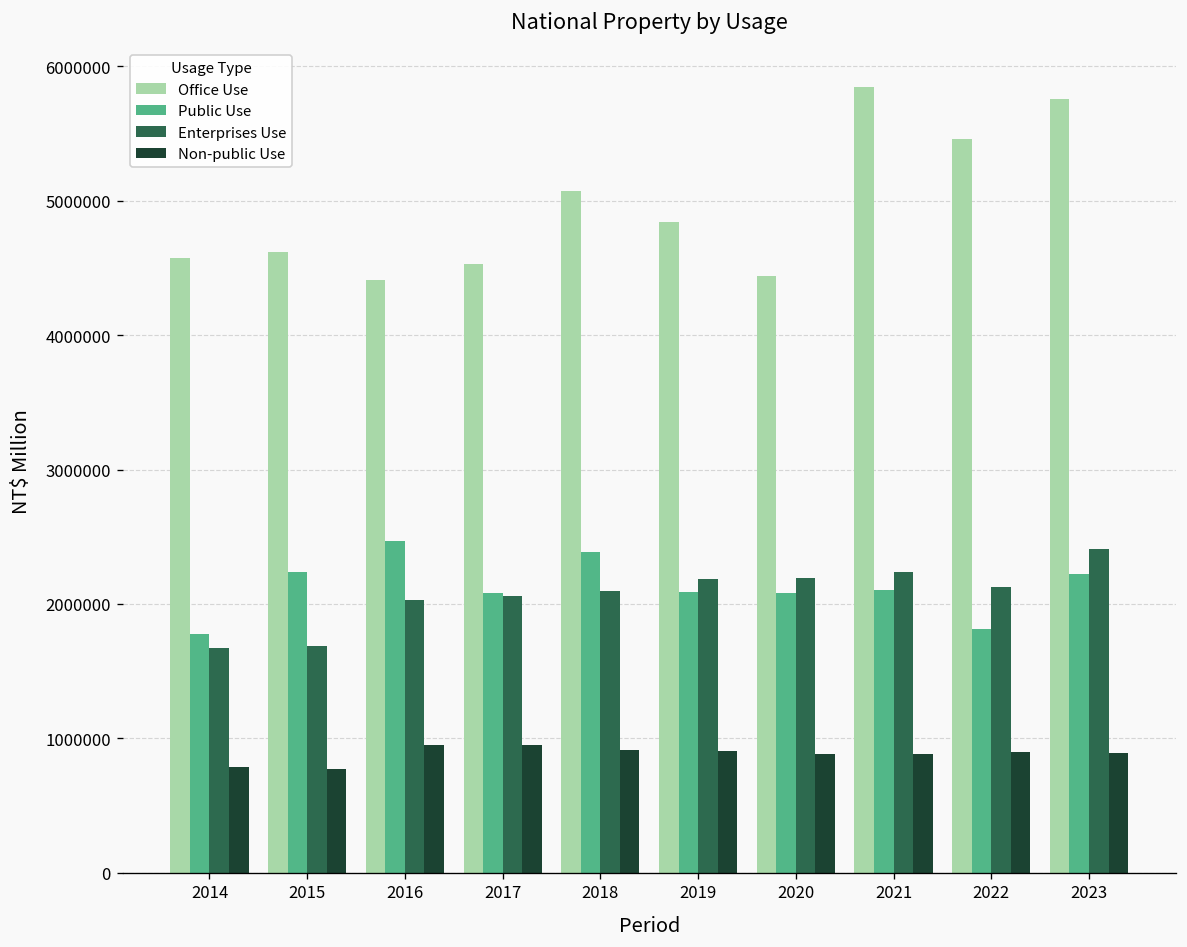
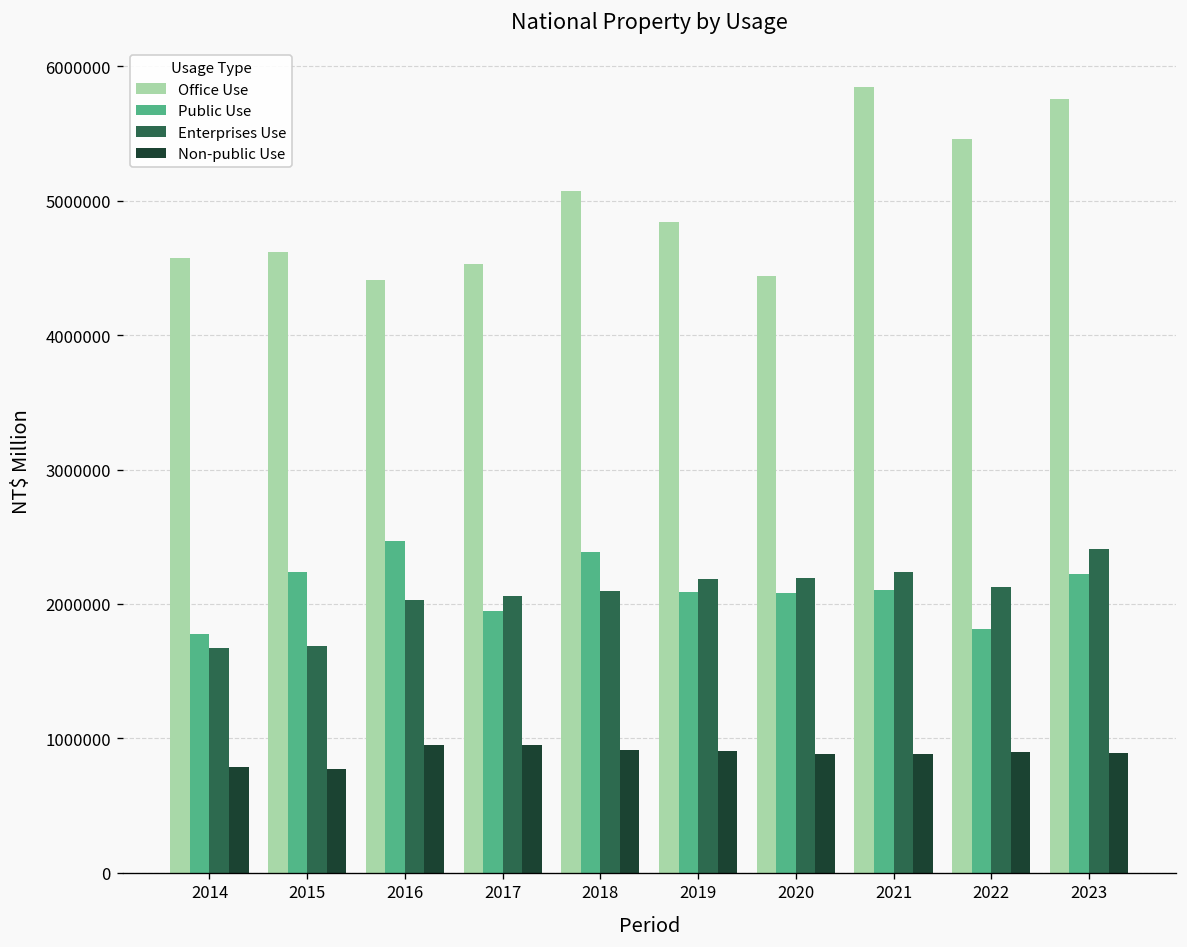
  {
    "Office Use": {
      "2014": 4570000,
      "2015": 4620000,
      "2016": 4410000,
      "2017": 4530000,
      "2018": 5070000,
      "2019": 4840000,
      "2020": 4440000,
      "2021": 5850000,
      "2022": 5460000,
      "2023": 5760000
    },
    "Public Use": {
      "2014": 1770000,
      "2015": 2240000,
      "2016": 2470000,
-     "2017": 2080000,
+     "2017": 1940000,
      "2018": 2390000,
      "2019": 2090000,
      "2020": 2080000,
      "2021": 2110000,
      "2022": 1810000,
      "2023": 2220000
    }
  }
